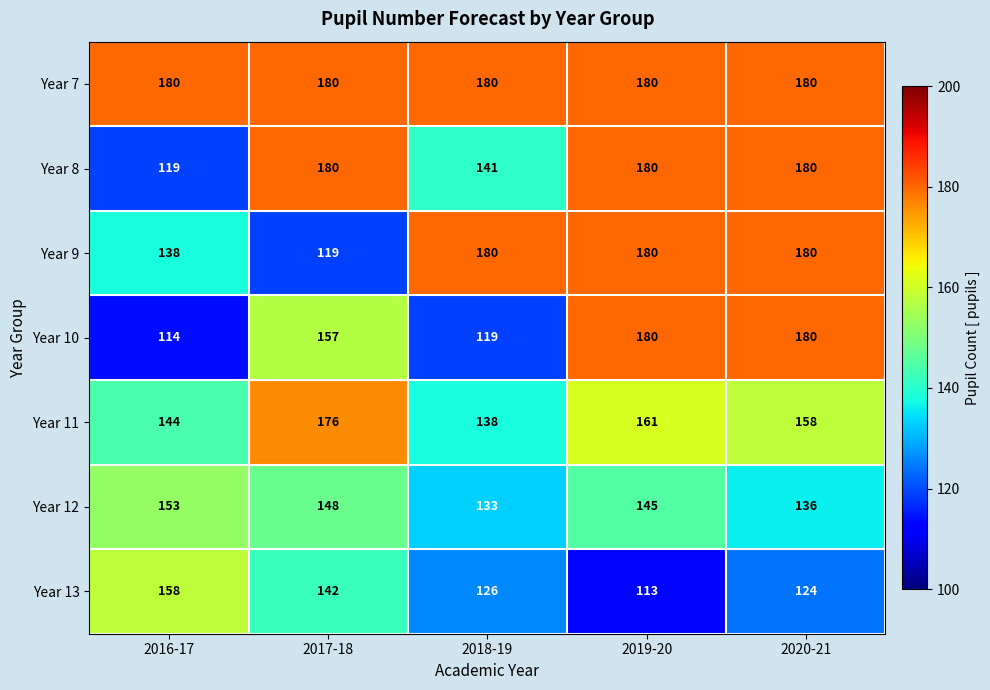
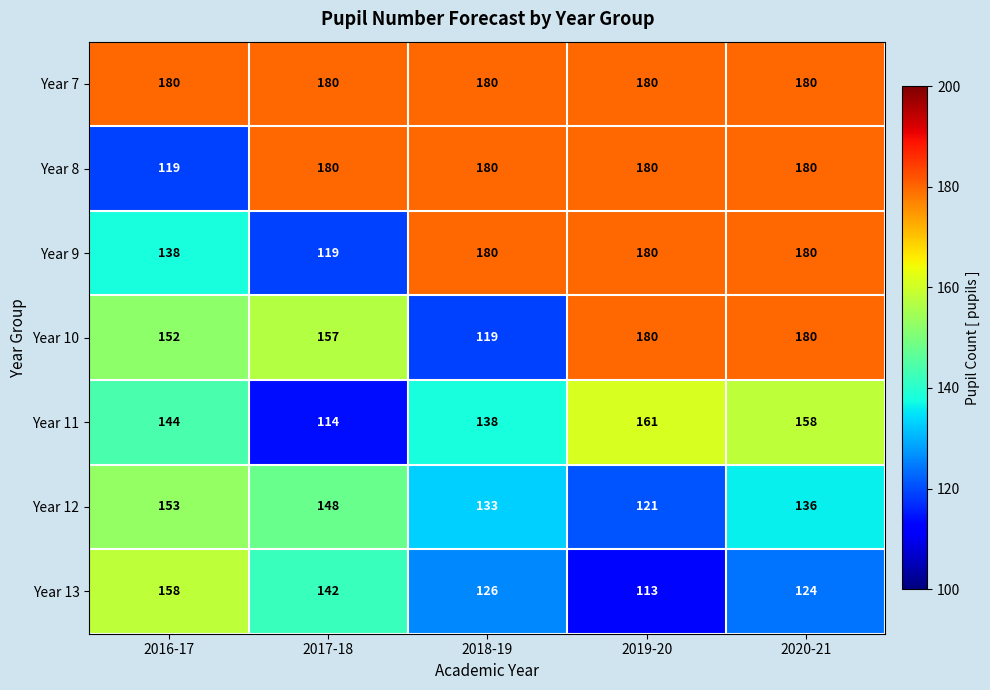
  {
    "Year 7": {
      "2016-17": 180,
      "2017-18": 180,
      "2018-19": 180,
      "2019-20": 180,
      "2020-21": 180
    },
    "Year 8": {
      "2016-17": 119,
      "2017-18": 180,
-     "2018-19": 141,
+     "2018-19": 180,
      "2019-20": 180,
      "2020-21": 180
    },
    "Year 9": {
      "2016-17": 138,
      "2017-18": 119,
      "2018-19": 180,
      "2019-20": 180,
      "2020-21": 180
    },
    "Year 10": {
-     "2016-17": 114,
+     "2016-17": 152,
      "2017-18": 157,
      "2018-19": 119,
      "2019-20": 180,
      "2020-21": 180
    },
    "Year 11": {
      "2016-17": 144,
-     "2017-18": 176,
+     "2017-18": 114,
      "2018-19": 138,
      "2019-20": 161,
      "2020-21": 158
    },
    "Year 12": {
      "2016-17": 153,
      "2017-18": 148,
      "2018-19": 133,
-     "2019-20": 145,
+     "2019-20": 121,
      "2020-21": 136
    },
    "Year 13": {
      "2016-17": 158,
      "2017-18": 142,
      "2018-19": 126,
      "2019-20": 113,
      "2020-21": 124
    }
  }
